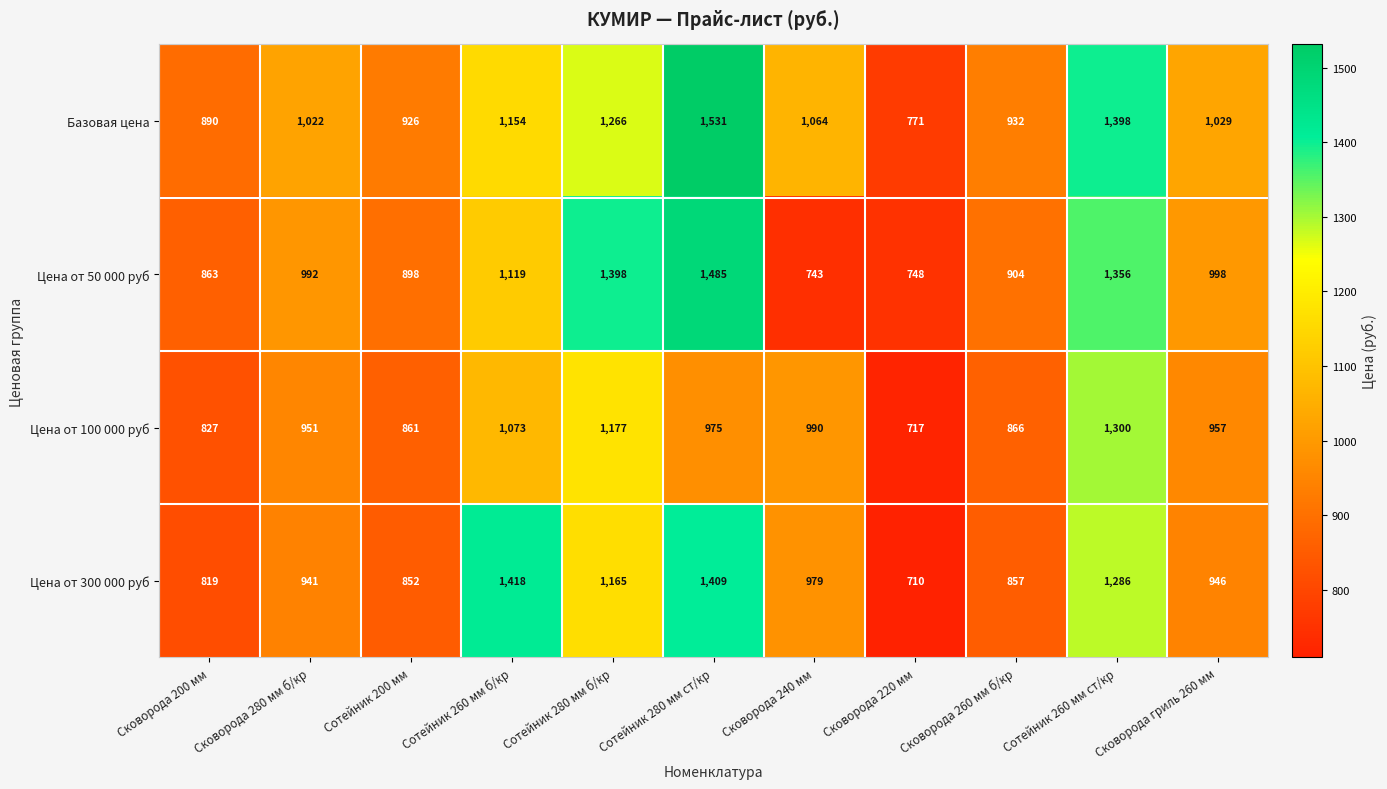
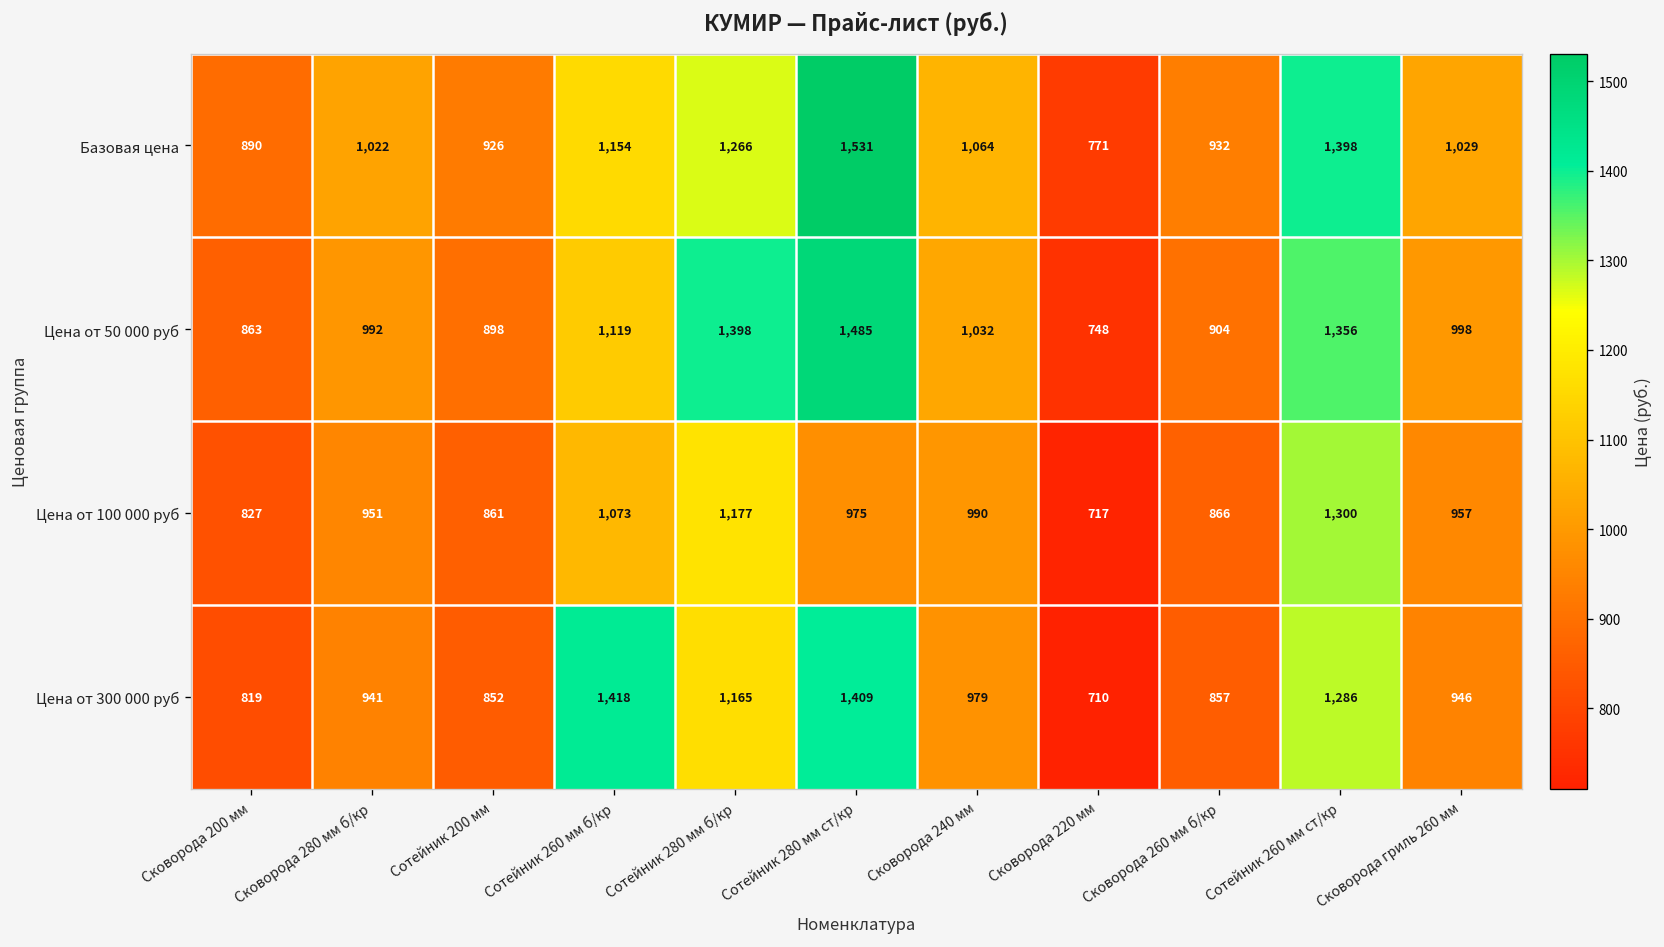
  {
    "Базовая цена": {
      "Сковорода 200 мм": "890",
      "Сковорода 280 мм б/кр": "1,022",
      "Сотейник 200 мм": "926",
      "Сотейник 260 мм б/кр": "1,154",
      "Сотейник 280 мм б/кр": "1,266",
      "Сотейник 280 мм ст/кр": "1,531",
      "Сковорода 240 мм": "1,064",
      "Сковорода 220 мм": "771",
      "Сковорода 260 мм б/кр": "932",
      "Сотейник 260 мм ст/кр": "1,398",
      "Сковорода гриль 260 мм": "1,029"
    },
    "Цена от 50 000 руб": {
      "Сковорода 200 мм": "863",
      "Сковорода 280 мм б/кр": "992",
      "Сотейник 200 мм": "898",
      "Сотейник 260 мм б/кр": "1,119",
      "Сотейник 280 мм б/кр": "1,398",
      "Сотейник 280 мм ст/кр": "1,485",
-     "Сковорода 240 мм": "743",
+     "Сковорода 240 мм": "1,032",
      "Сковорода 220 мм": "748",
      "Сковорода 260 мм б/кр": "904",
      "Сотейник 260 мм ст/кр": "1,356",
      "Сковорода гриль 260 мм": "998"
    },
    "Цена от 100 000 руб": {
      "Сковорода 200 мм": "827",
      "Сковорода 280 мм б/кр": "951",
      "Сотейник 200 мм": "861",
      "Сотейник 260 мм б/кр": "1,073",
      "Сотейник 280 мм б/кр": "1,177",
      "Сотейник 280 мм ст/кр": "975",
      "Сковорода 240 мм": "990",
      "Сковорода 220 мм": "717",
      "Сковорода 260 мм б/кр": "866",
      "Сотейник 260 мм ст/кр": "1,300",
      "Сковорода гриль 260 мм": "957"
    },
    "Цена от 300 000 руб": {
      "Сковорода 200 мм": "819",
      "Сковорода 280 мм б/кр": "941",
      "Сотейник 200 мм": "852",
      "Сотейник 260 мм б/кр": "1,418",
      "Сотейник 280 мм б/кр": "1,165",
      "Сотейник 280 мм ст/кр": "1,409",
      "Сковорода 240 мм": "979",
      "Сковорода 220 мм": "710",
      "Сковорода 260 мм б/кр": "857",
      "Сотейник 260 мм ст/кр": "1,286",
      "Сковорода гриль 260 мм": "946"
    }
  }
